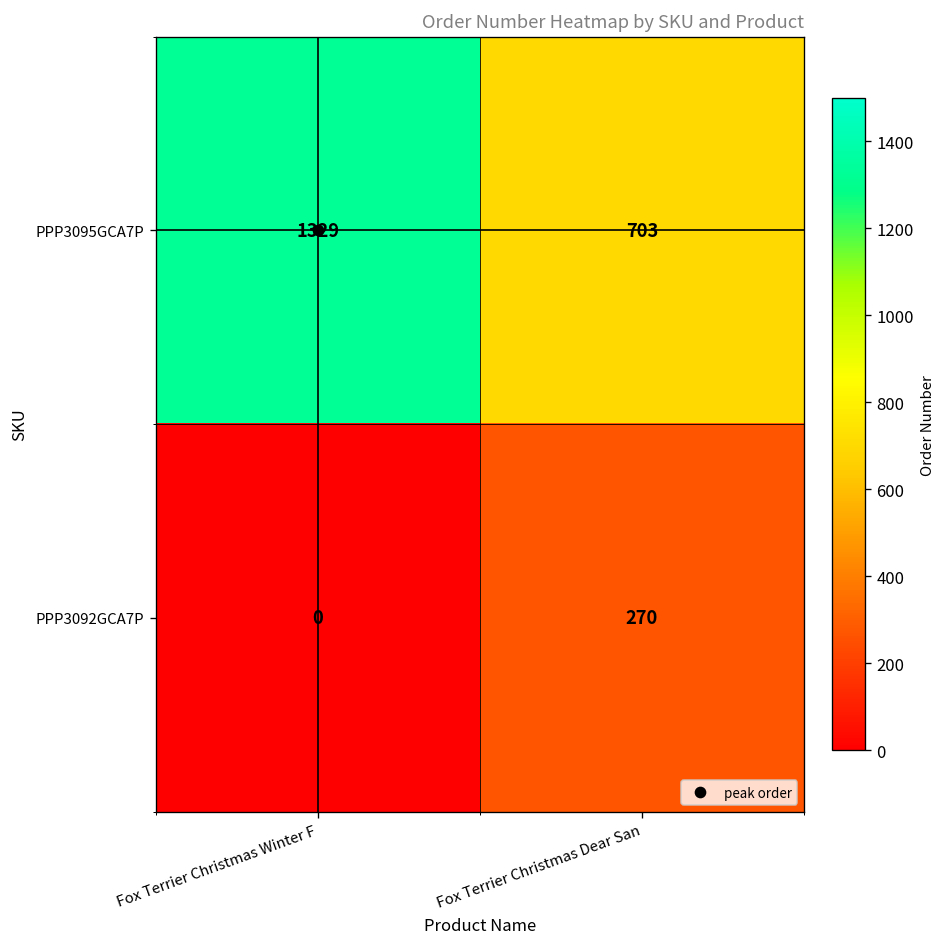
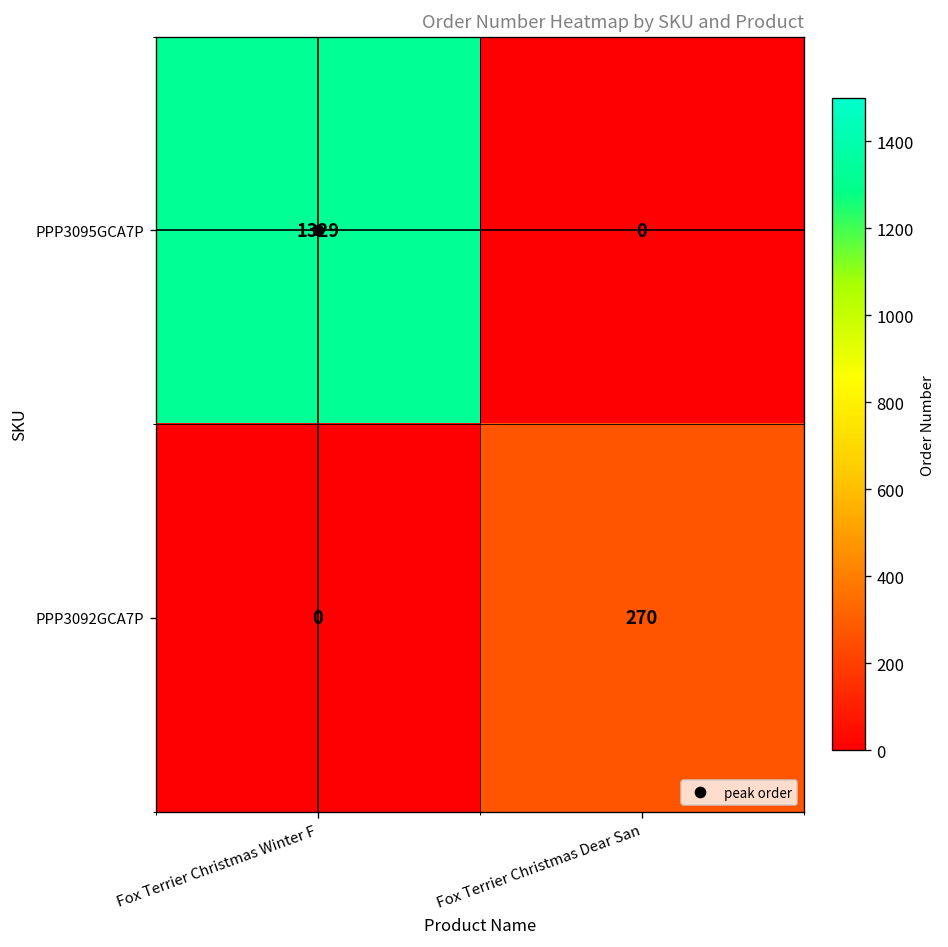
  {
    "PPP3095GCA7P": {
-     "Fox Terrier Christmas Dear San": 703
+     "Fox Terrier Christmas Dear San": 0
    },
    "PPP3092GCA7P": {
      "Fox Terrier Christmas Winter F": 0,
      "Fox Terrier Christmas Dear San": 270
    }
  }
